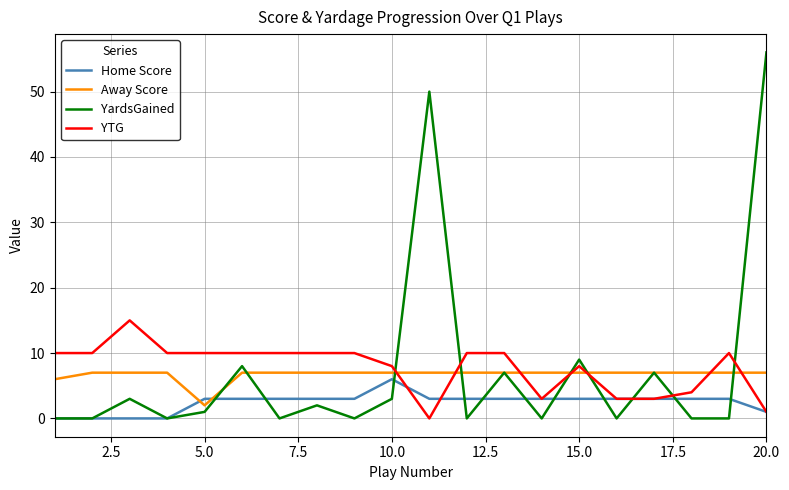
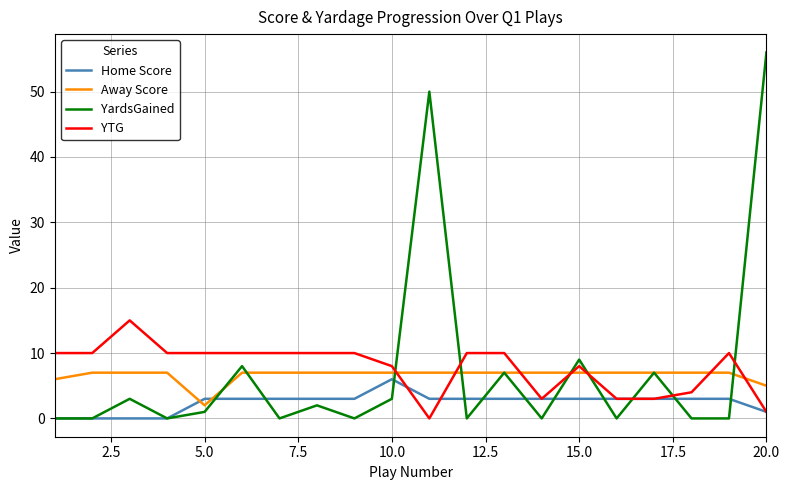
  {
    "Home Score": {
      "5.0": 3,
      "10.0": 6,
      "15.0": 3
    },
    "Away Score": {
      "5.0": 2,
      "10.0": 7,
      "15.0": 7,
-     "20.0": 7
+     "20.0": 5
    },
    "YardsGained": {
      "5.0": 1,
      "10.0": 3,
      "15.0": 9,
      "20.0": 56
    },
    "YTG": {
      "5.0": 10,
      "10.0": 8,
      "15.0": 8
    }
  }
